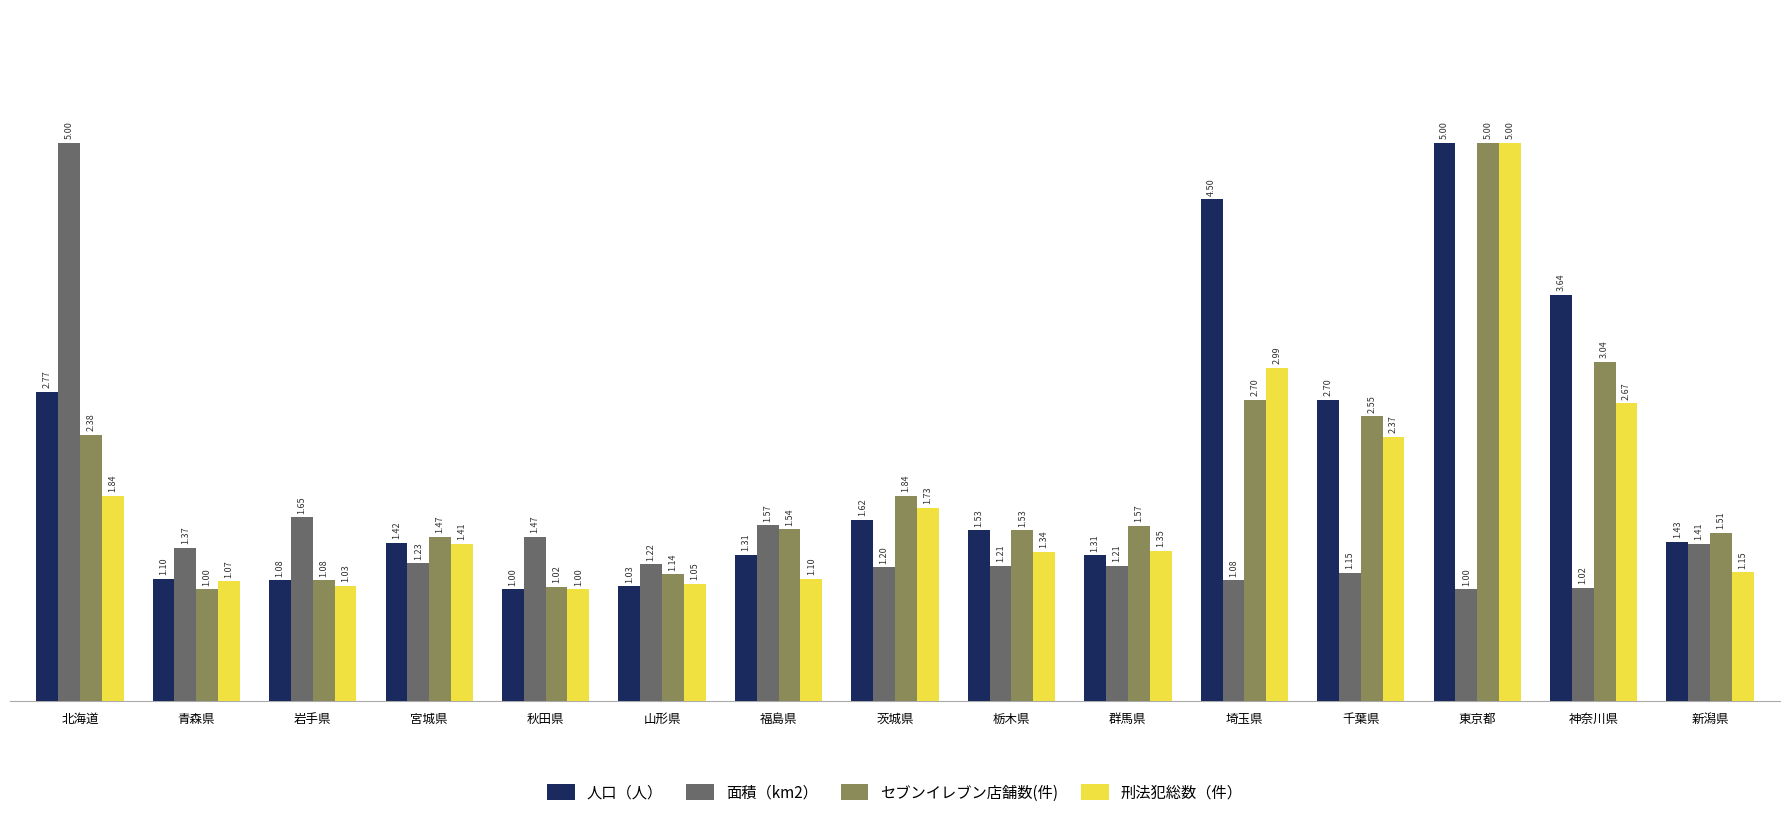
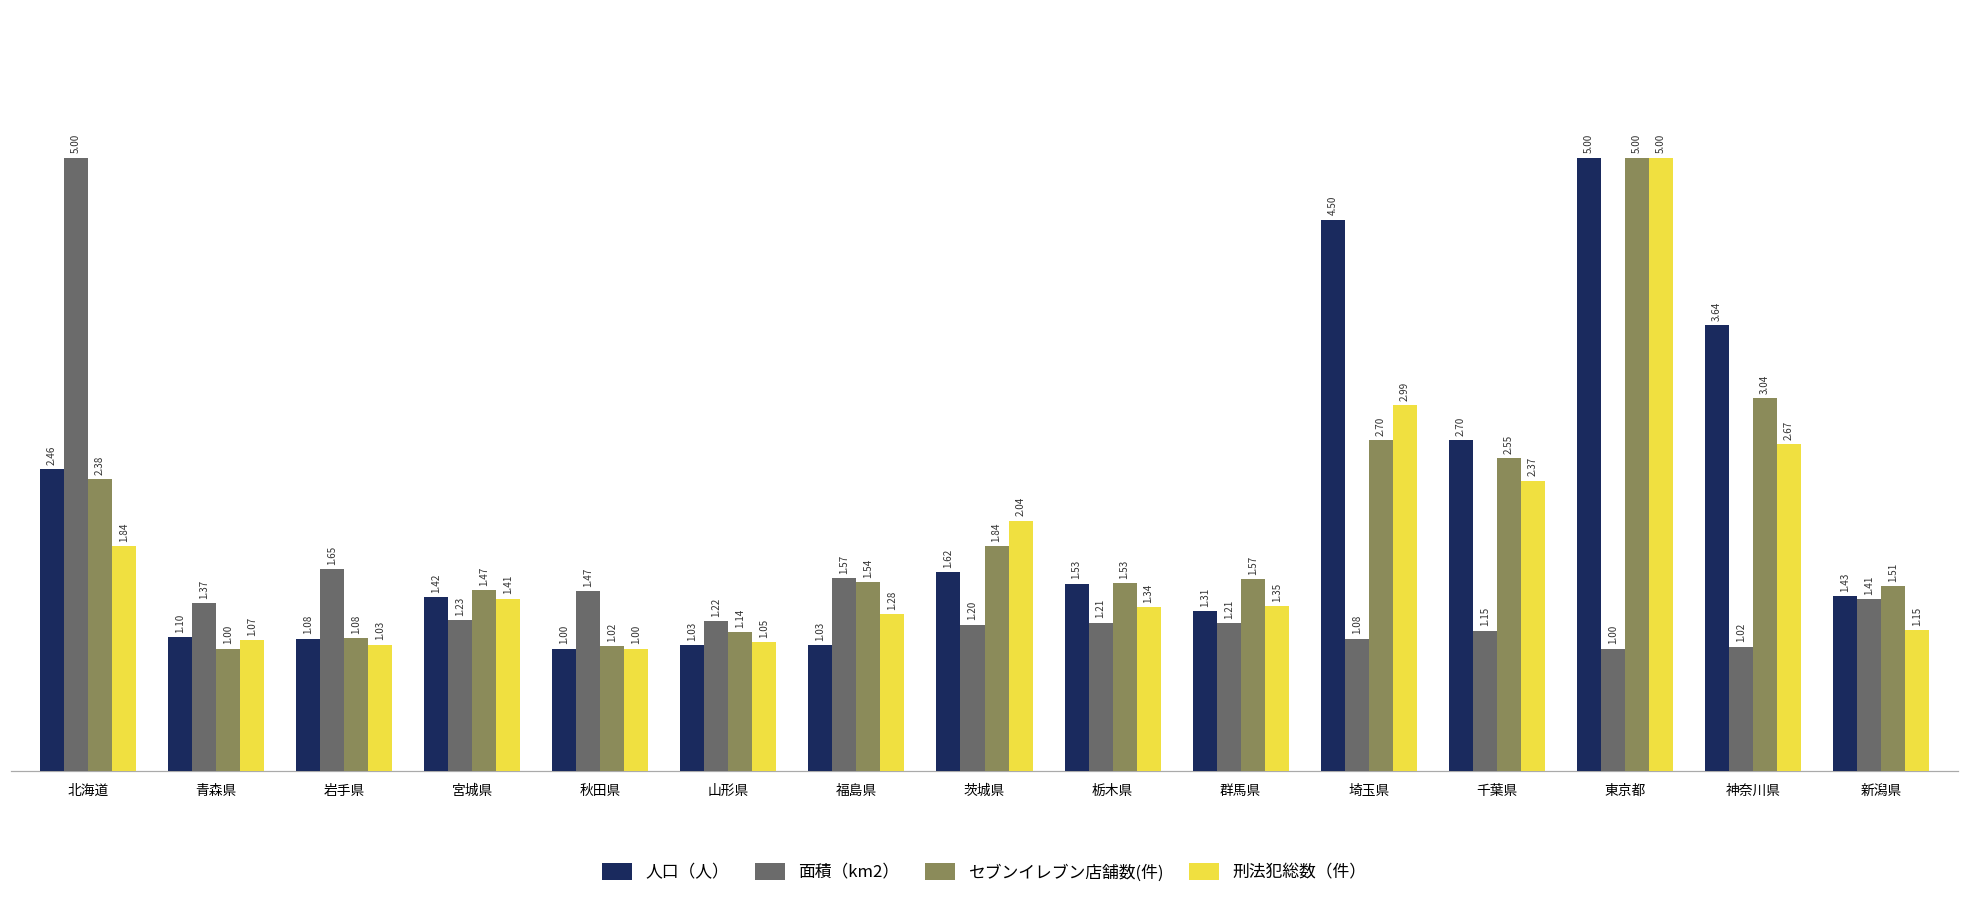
  {
    "人口（人）": {
-     "北海道": 2.77,
+     "北海道": 2.46,
      "青森県": 1.10,
      "岩手県": 1.08,
      "宮城県": 1.42,
      "秋田県": 1.00,
      "山形県": 1.03,
-     "福島県": 1.31,
+     "福島県": 1.03,
      "茨城県": 1.62,
      "栃木県": 1.53,
      "群馬県": 1.31,
      "埼玉県": 4.50,
      "千葉県": 2.70,
      "東京都": 5.00,
      "神奈川県": 3.64,
      "新潟県": 1.43
    },
    "刑法犯総数（件）": {
      "北海道": 1.84,
      "青森県": 1.07,
      "岩手県": 1.03,
      "宮城県": 1.41,
      "秋田県": 1.00,
      "山形県": 1.05,
-     "福島県": 1.10,
-     "茨城県": 1.73,
+     "福島県": 1.28,
+     "茨城県": 2.04,
      "栃木県": 1.34,
      "群馬県": 1.35,
      "埼玉県": 2.99,
      "千葉県": 2.37,
      "東京都": 5.00,
      "神奈川県": 2.67,
      "新潟県": 1.15
    }
  }
